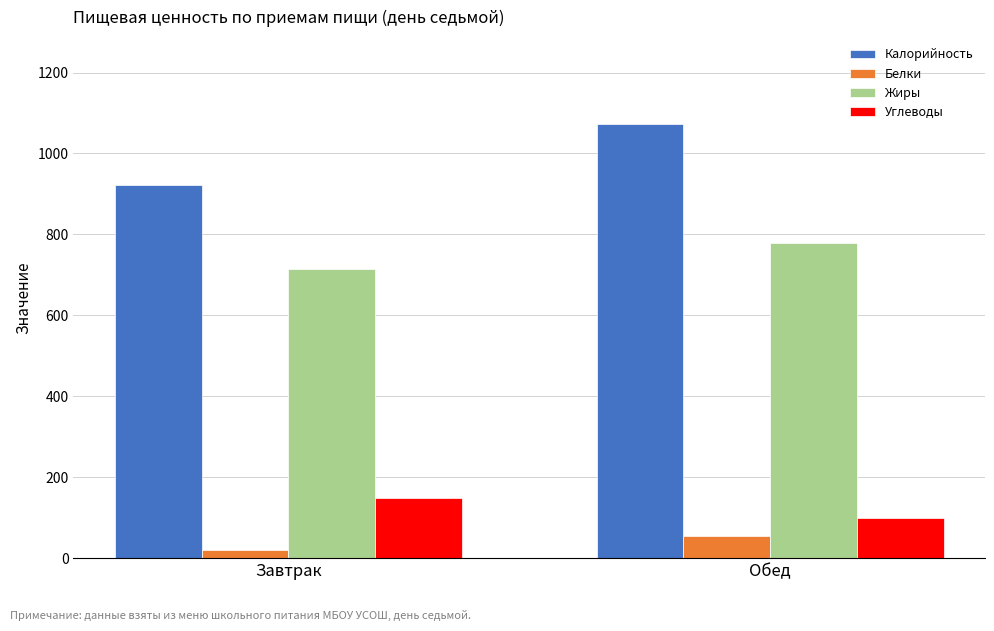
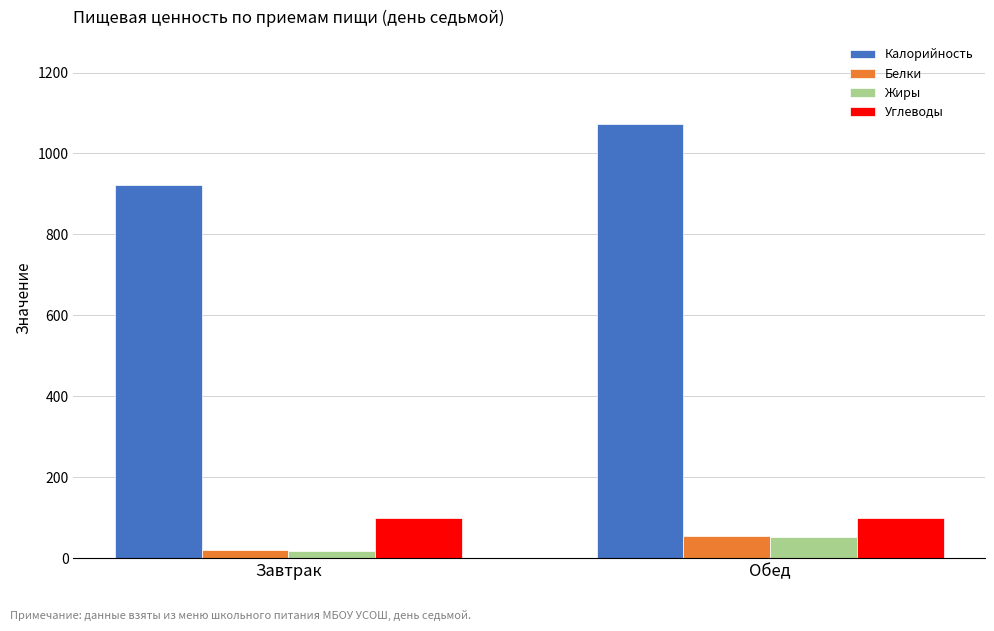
  {
    "Калорийность": {
      "Завтрак": 920,
      "Обед": 1070
    },
    "Белки": {
      "Завтрак": 20,
      "Обед": 50
    },
    "Жиры": {
-     "Завтрак": 710,
-     "Обед": 780
+     "Завтрак": 20,
+     "Обед": 50
    },
    "Углеводы": {
-     "Завтрак": 150,
+     "Завтрак": 100,
      "Обед": 100
    }
  }
